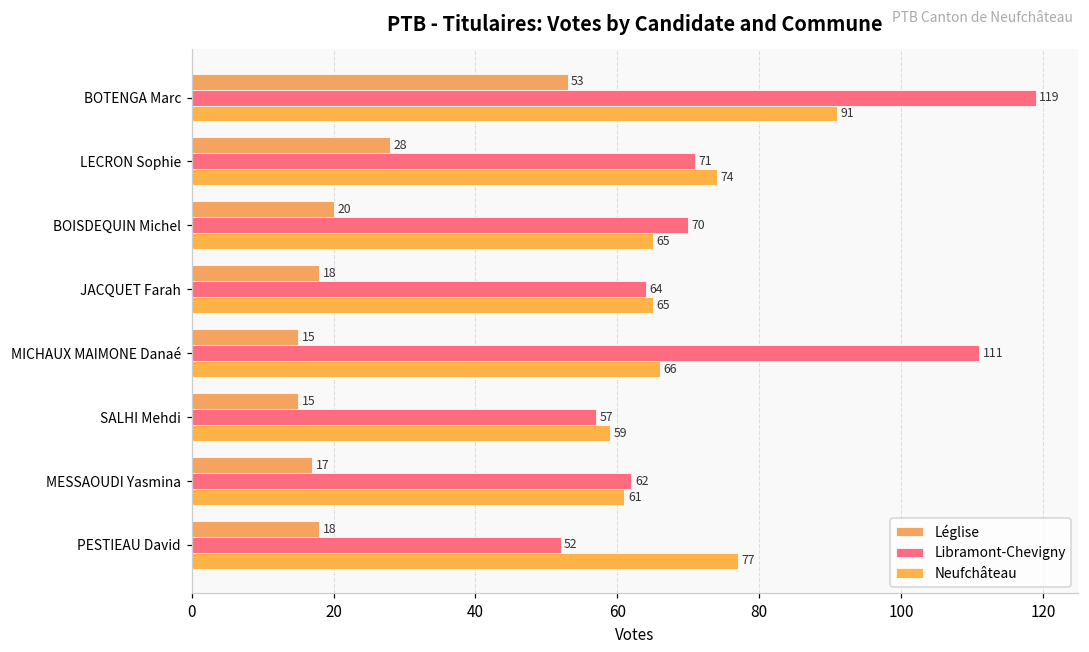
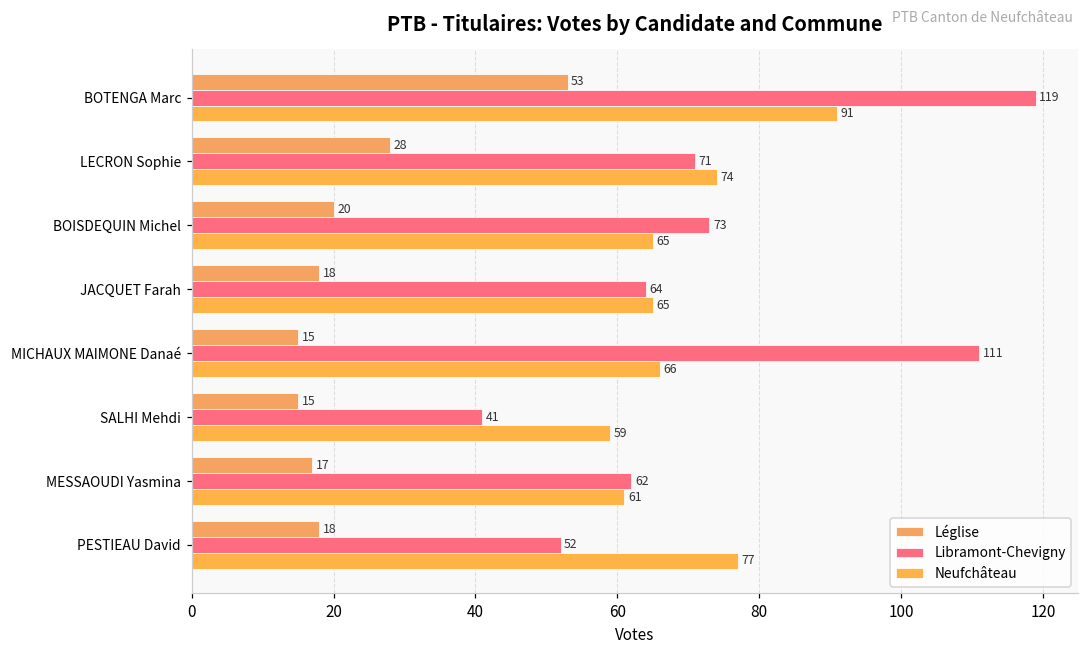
  {
    "Libramont-Chevigny": {
      "BOTENGA Marc": 119,
      "LECRON Sophie": 71,
-     "BOISDEQUIN Michel": 70,
+     "BOISDEQUIN Michel": 73,
      "JACQUET Farah": 64,
      "MICHAUX MAIMONE Danaé": 111,
-     "SALHI Mehdi": 57,
+     "SALHI Mehdi": 41,
      "MESSAOUDI Yasmina": 62,
      "PESTIEAU David": 52
    }
  }
